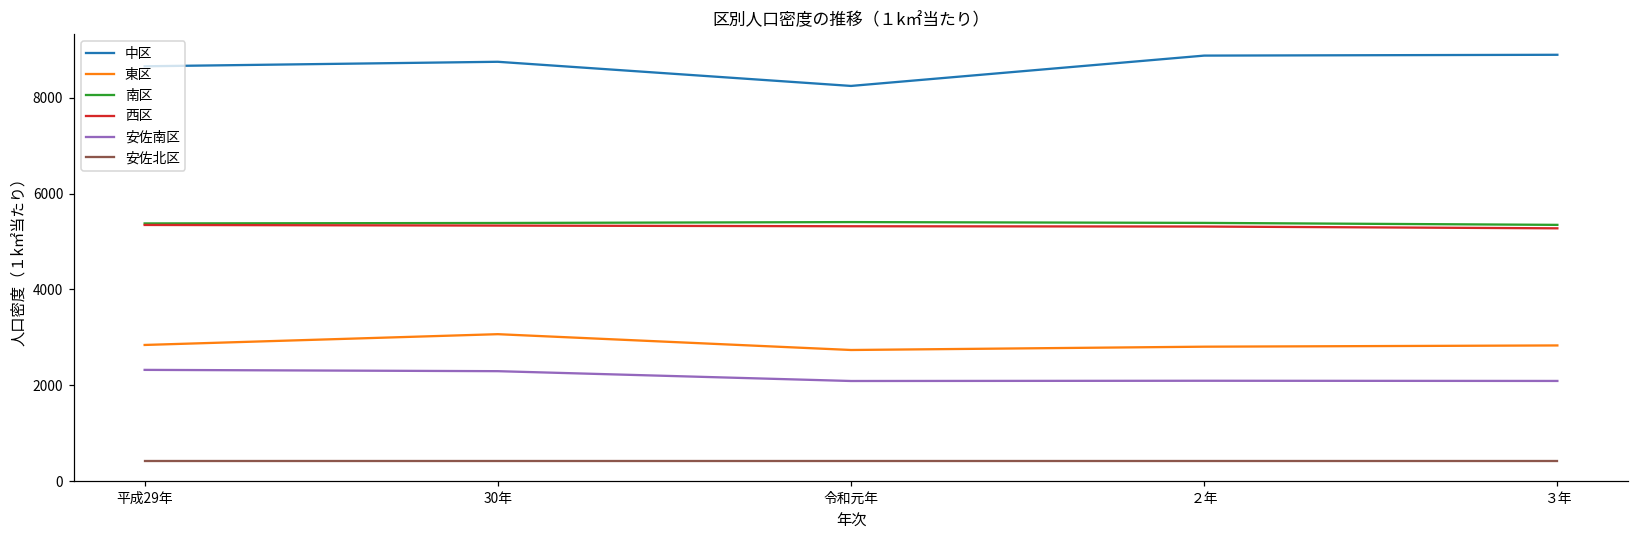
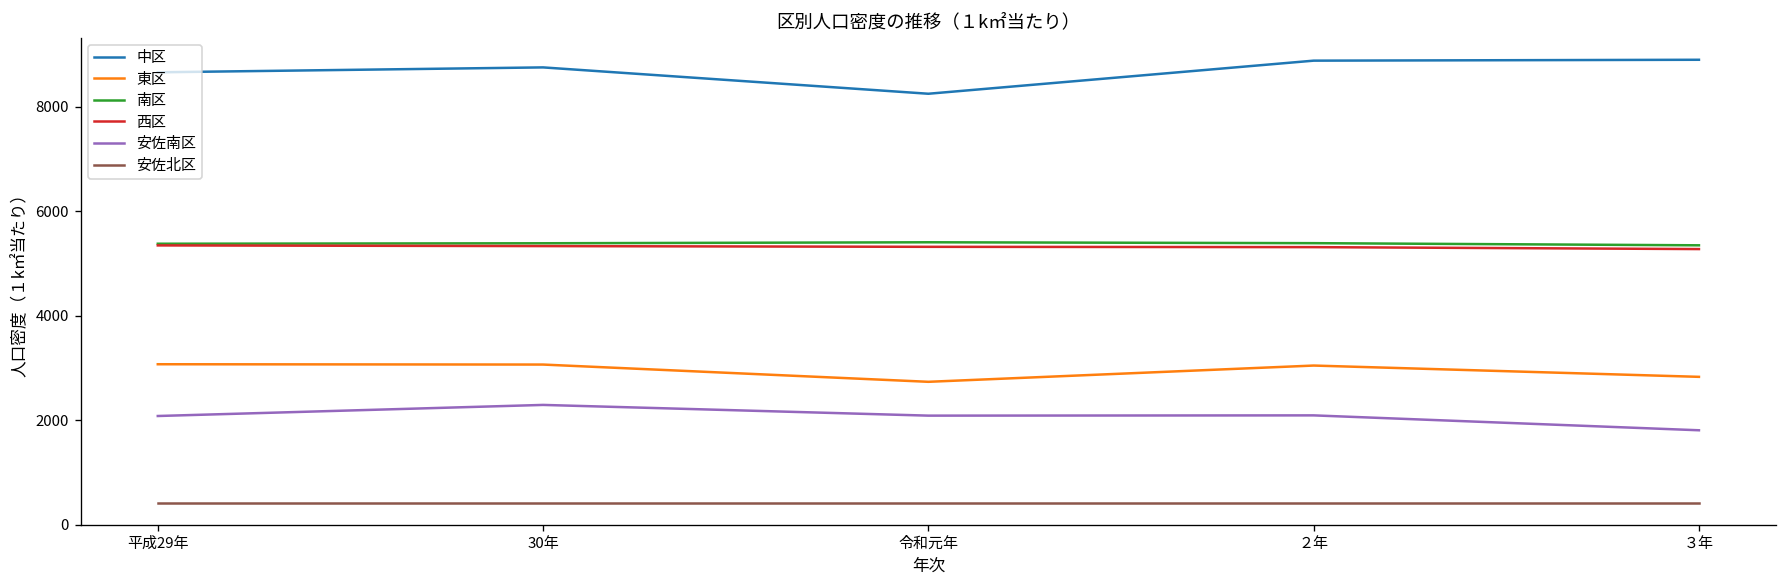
  {
    "中区": {
      "30年": 8700,
      "令和元年": 8200,
      "２年": 8900,
      "３年": 8900
    },
    "東区": {
-     "平成29年": 2800,
+     "平成29年": 3100,
      "30年": 3100,
      "令和元年": 2700,
-     "２年": 2800,
+     "２年": 3000,
      "３年": 2800
    },
    "南区": {
      "令和元年": 5400,
      "２年": 5400,
      "３年": 5300
    },
    "西区": {
      "令和元年": 5300,
      "２年": 5300,
      "３年": 5300
    },
    "安佐南区": {
-     "平成29年": 2300,
+     "平成29年": 2100,
      "30年": 2300,
      "令和元年": 2100,
      "２年": 2100,
-     "３年": 2100
+     "３年": 1800
    },
    "安佐北区": {
      "平成29年": 400,
      "30年": 400,
      "令和元年": 400,
      "２年": 400,
      "３年": 400
    }
  }
